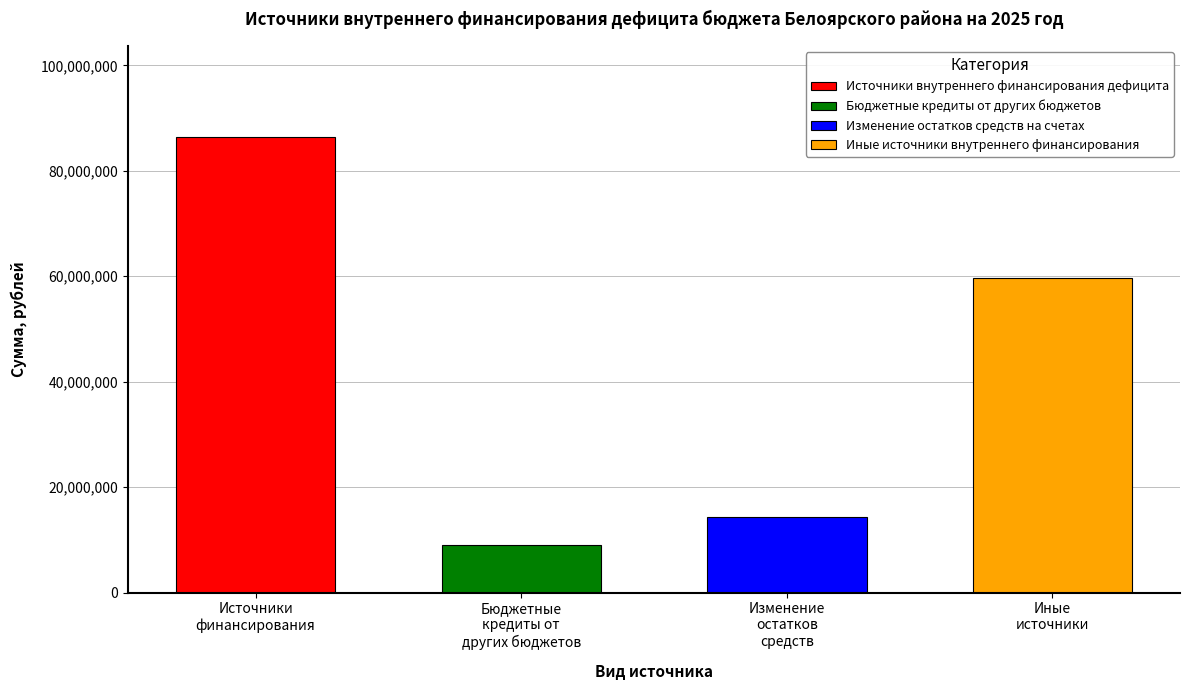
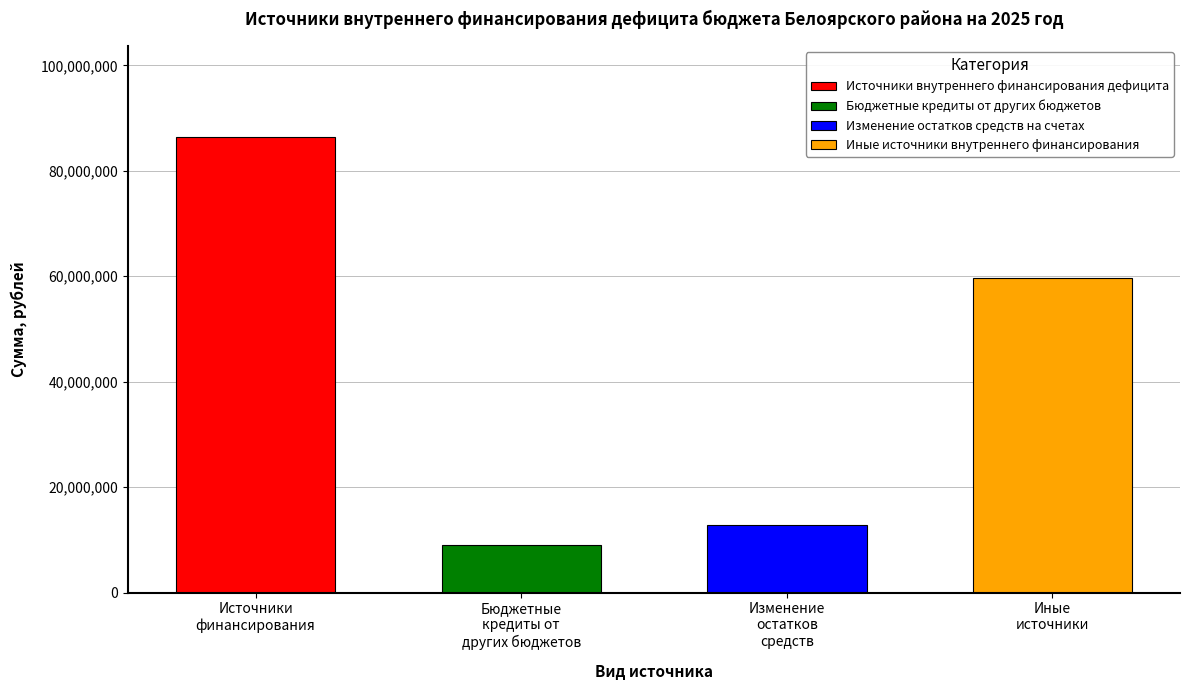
  {
    "Источники финансирования": "86,000,000",
    "Бюджетные кредиты от других бюджетов": "9,000,000",
-   "Изменение остатков средств": "14,000,000",
+   "Изменение остатков средств": "13,000,000",
    "Иные источники": "60,000,000"
  }
